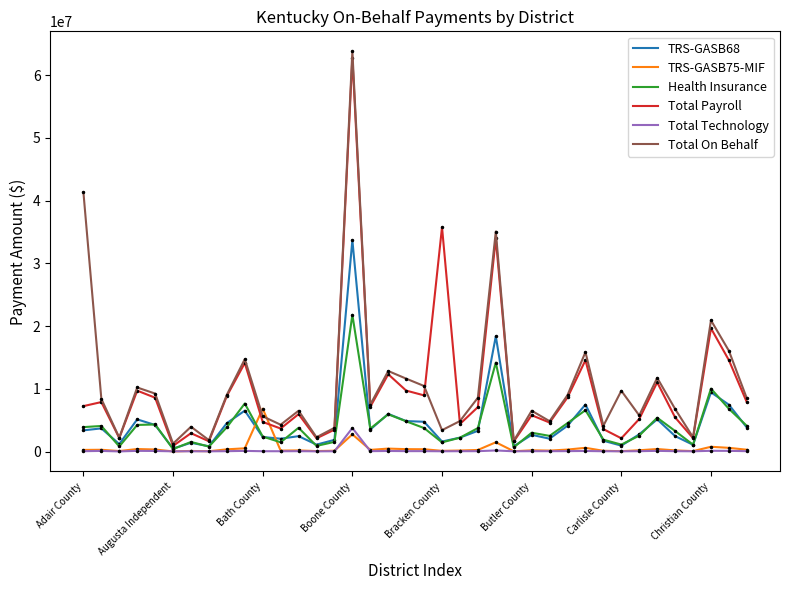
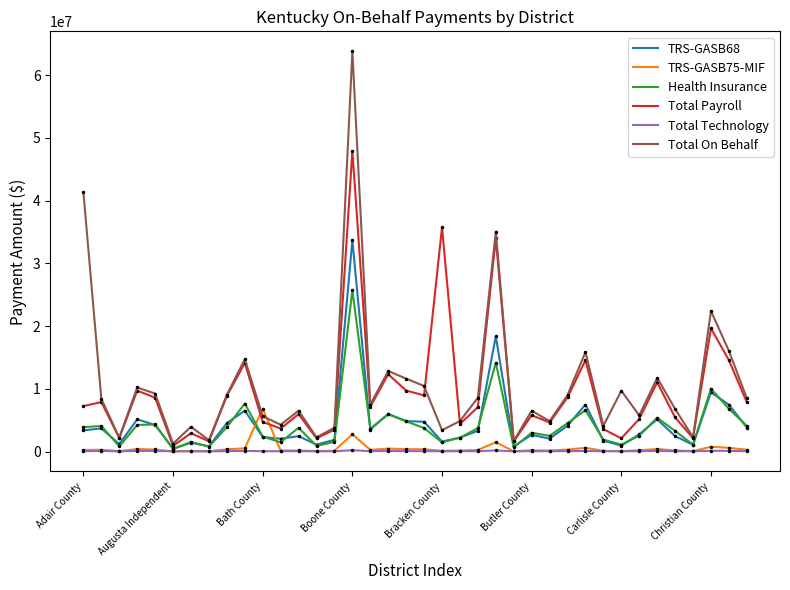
  {
    "TRS-GASB68": {
      "Adair County": 3000000,
      "Boone County": 34000000,
      "Christian County": 9000000
    },
    "TRS-GASB75-MIF": {
      "Bath County": 7000000,
      "Boone County": 3000000,
      "Christian County": 1000000
    },
    "Health Insurance": {
      "Adair County": 4000000,
-     "Boone County": 22000000,
+     "Boone County": 26000000,
      "Christian County": 10000000
    },
    "Total Payroll": {
      "Adair County": 7000000,
      "Bath County": 5000000,
-     "Boone County": 63000000,
+     "Boone County": 48000000,
      "Bracken County": 36000000,
      "Butler County": 6000000,
      "Carlisle County": 2000000,
      "Christian County": 20000000
    },
    "Total Technology": {
      "Bath County": 0,
-     "Boone County": 4000000,
+     "Boone County": 0,
      "Christian County": 0
    },
    "Total On Behalf": {
      "Adair County": 41000000,
      "Bath County": 6000000,
      "Boone County": 64000000,
      "Bracken County": 3000000,
      "Butler County": 7000000,
      "Carlisle County": 10000000,
-     "Christian County": 21000000
+     "Christian County": 22000000
    }
  }
